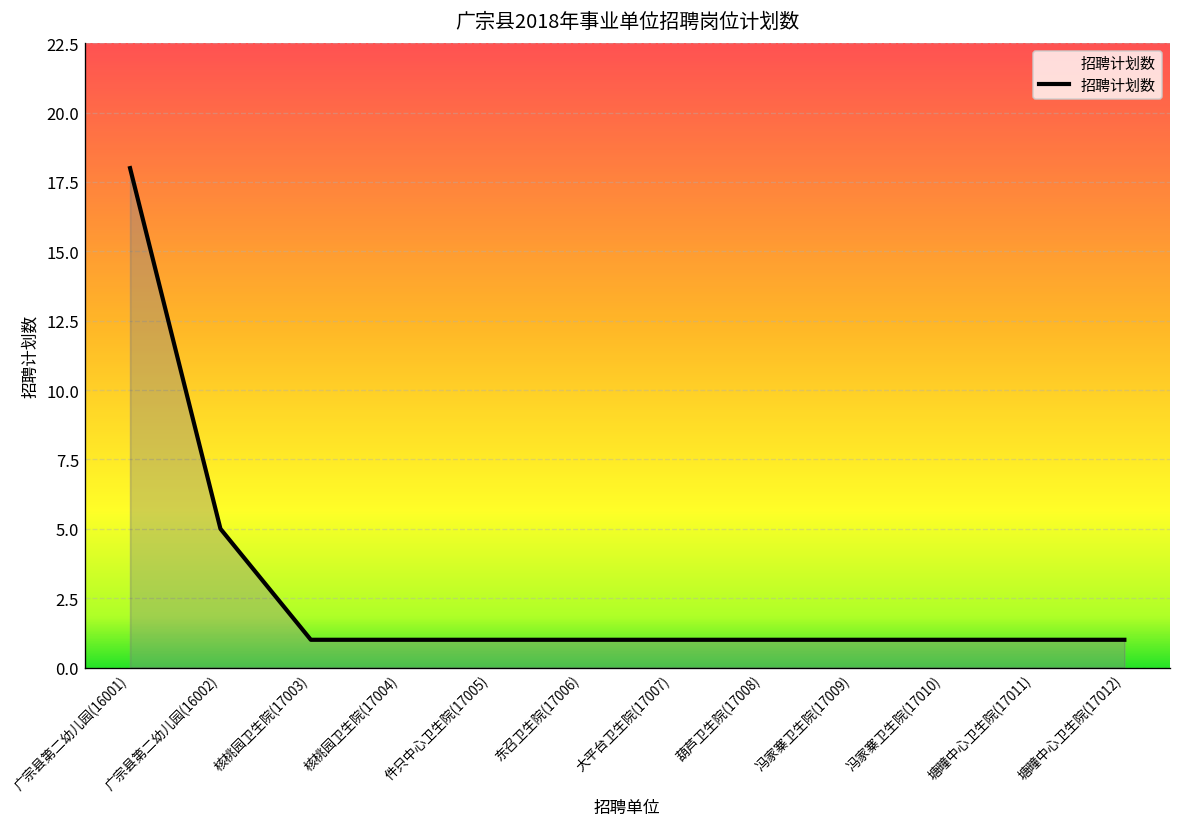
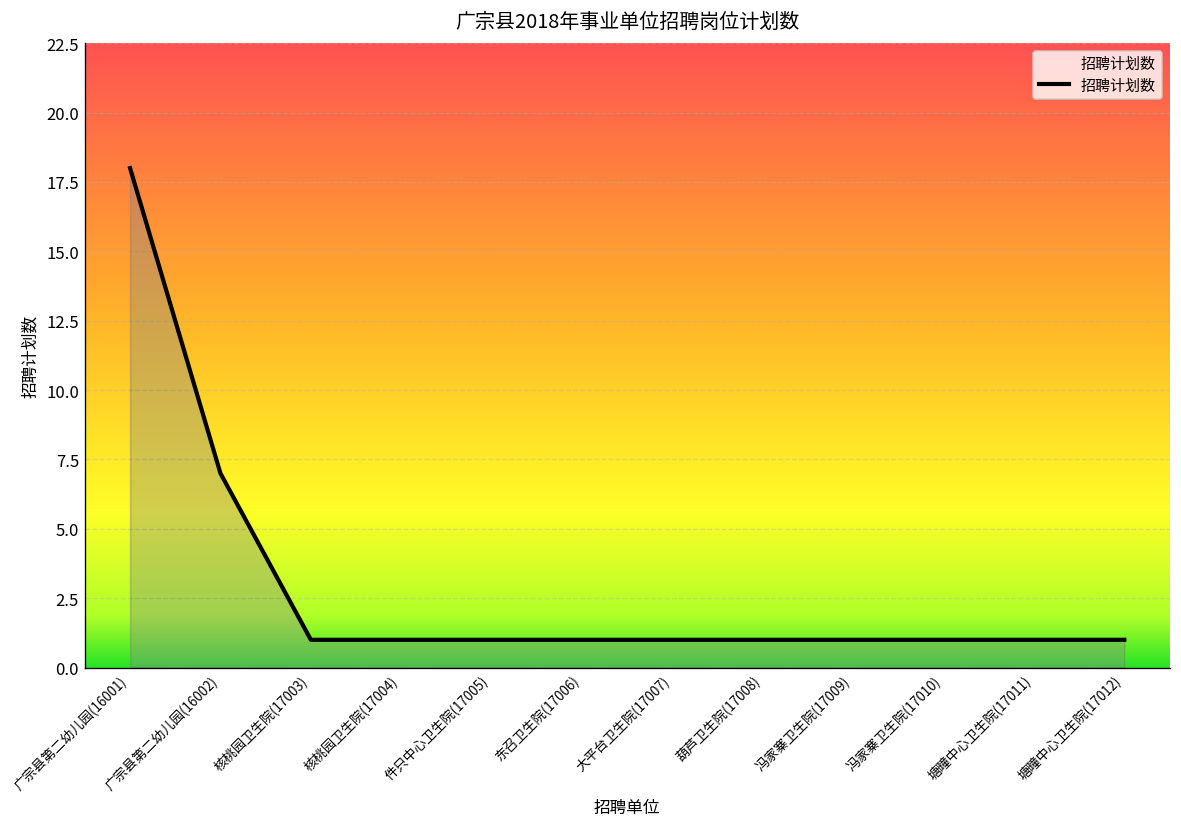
  {
    "广宗县第二幼儿园(16001)": 18,
-   "广宗县第二幼儿园(16002)": 5,
+   "广宗县第二幼儿园(16002)": 7,
    "核桃园卫生院(17003)": 1,
    "核桃园卫生院(17004)": 1,
    "件只中心卫生院(17005)": 1,
    "东召卫生院(17006)": 1,
    "大平台卫生院(17007)": 1,
    "葫芦卫生院(17008)": 1,
    "冯家寨卫生院(17009)": 1,
    "冯家寨卫生院(17010)": 1,
    "塘疃中心卫生院(17011)": 1,
    "塘疃中心卫生院(17012)": 1
  }
